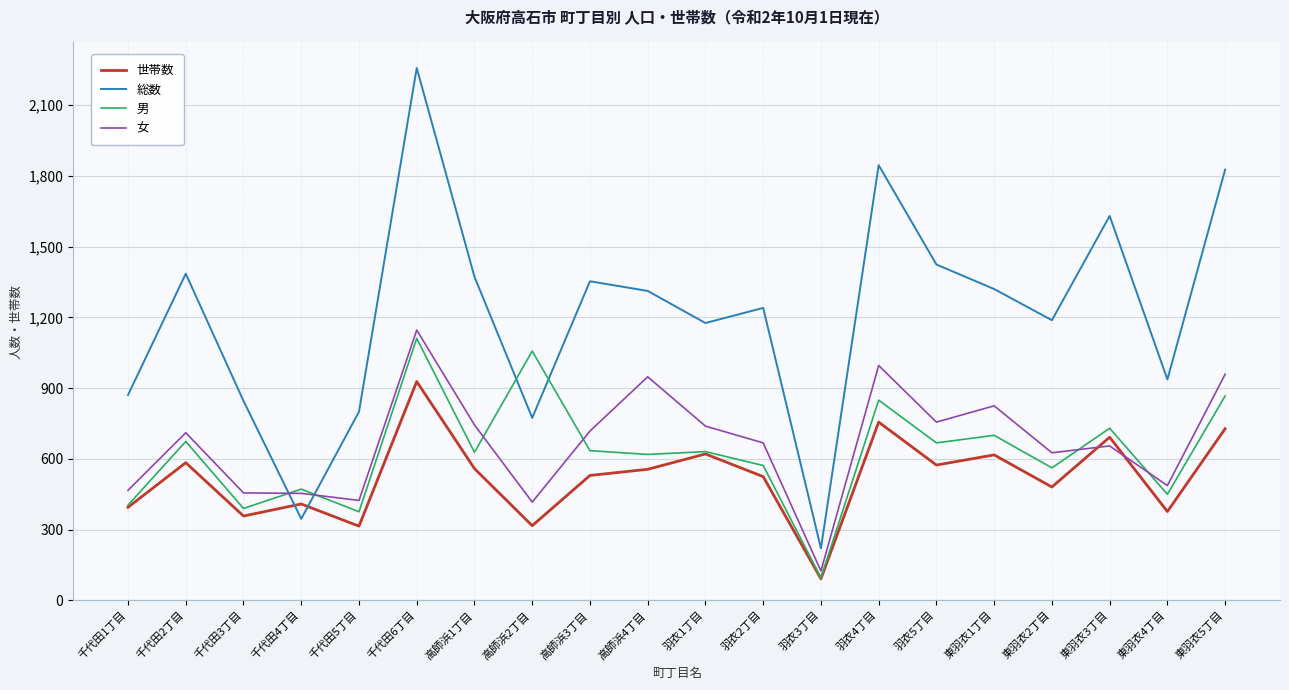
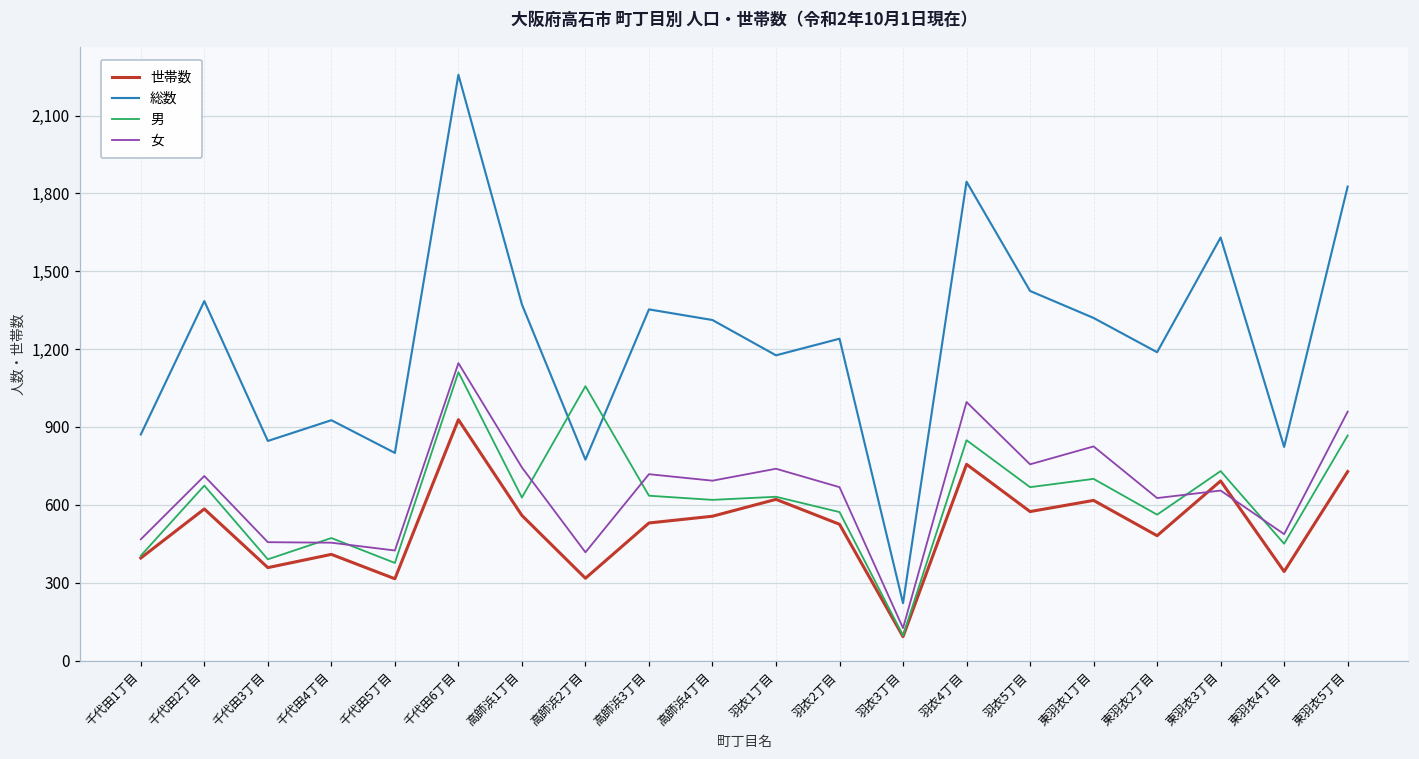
  {
    "世帯数": {
      "千代田2丁目": "580",
      "千代田3丁目": "360",
      "千代田4丁目": "410",
      "千代田5丁目": "320",
      "千代田6丁目": "930",
      "高師浜1丁目": "560",
      "高師浜2丁目": "320",
      "高師浜3丁目": "530",
      "高師浜4丁目": "560",
      "羽衣2丁目": "530",
      "羽衣4丁目": "760",
      "羽衣5丁目": "570",
      "東羽衣1丁目": "620",
      "東羽衣2丁目": "480",
      "東羽衣3丁目": "690",
-     "東羽衣4丁目": "380",
+     "東羽衣4丁目": "340",
      "東羽衣5丁目": "730"
    },
    "総数": {
      "千代田1丁目": "870",
      "千代田2丁目": "1,390",
      "千代田3丁目": "850",
-     "千代田4丁目": "350",
+     "千代田4丁目": "930",
      "千代田5丁目": "800",
      "千代田6丁目": "2,260",
      "高師浜1丁目": "1,370",
      "高師浜2丁目": "770",
      "高師浜3丁目": "1,350",
      "高師浜4丁目": "1,310",
      "羽衣1丁目": "1,180",
      "羽衣2丁目": "1,240",
      "羽衣3丁目": "220",
      "羽衣4丁目": "1,850",
      "羽衣5丁目": "1,420",
      "東羽衣1丁目": "1,320",
      "東羽衣2丁目": "1,190",
      "東羽衣3丁目": "1,630",
-     "東羽衣4丁目": "940",
+     "東羽衣4丁目": "820",
      "東羽衣5丁目": "1,830"
    },
    "男": {
      "千代田2丁目": "670",
      "千代田3丁目": "390",
      "千代田4丁目": "470",
      "千代田5丁目": "380",
      "千代田6丁目": "1,110",
      "高師浜1丁目": "630",
      "高師浜2丁目": "1,060",
      "高師浜3丁目": "640",
      "高師浜4丁目": "620",
      "羽衣2丁目": "570",
      "羽衣4丁目": "850",
      "羽衣5丁目": "670",
      "東羽衣1丁目": "700",
      "東羽衣2丁目": "560",
      "東羽衣3丁目": "730",
      "東羽衣4丁目": "450",
      "東羽衣5丁目": "870"
    },
    "女": {
      "千代田1丁目": "470",
      "千代田2丁目": "710",
      "千代田3丁目": "460",
      "千代田4丁目": "450",
      "千代田5丁目": "420",
      "千代田6丁目": "1,150",
      "高師浜1丁目": "740",
      "高師浜2丁目": "420",
      "高師浜3丁目": "720",
-     "高師浜4丁目": "950",
+     "高師浜4丁目": "690",
      "羽衣1丁目": "740",
      "羽衣2丁目": "670",
      "羽衣3丁目": "130",
      "羽衣4丁目": "1,000",
      "羽衣5丁目": "760",
      "東羽衣1丁目": "830",
      "東羽衣2丁目": "630",
      "東羽衣3丁目": "660",
      "東羽衣4丁目": "490",
      "東羽衣5丁目": "960"
    }
  }
